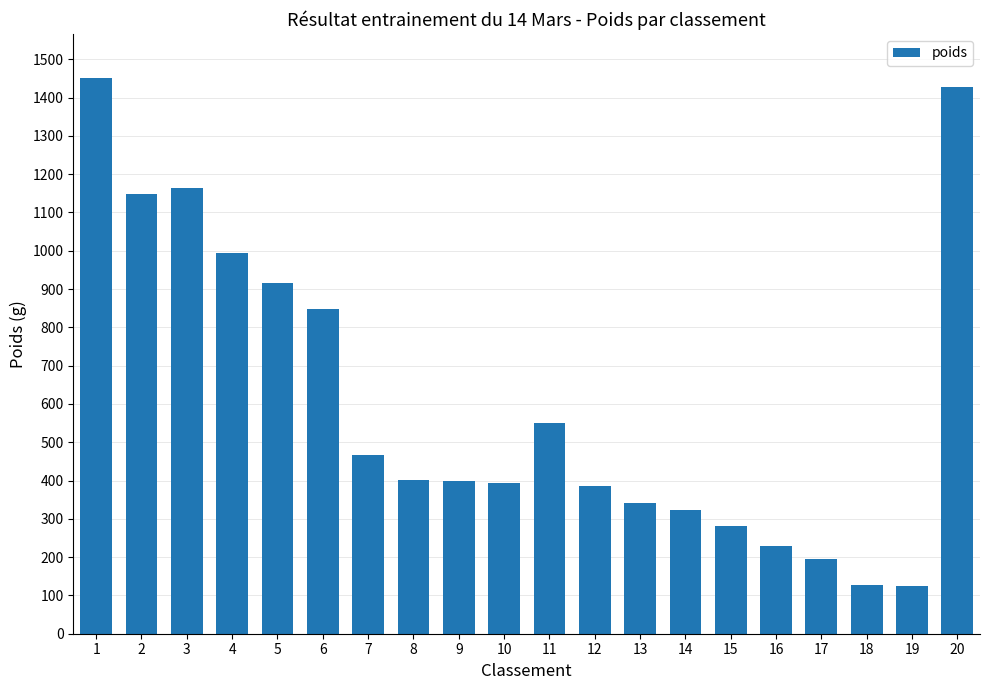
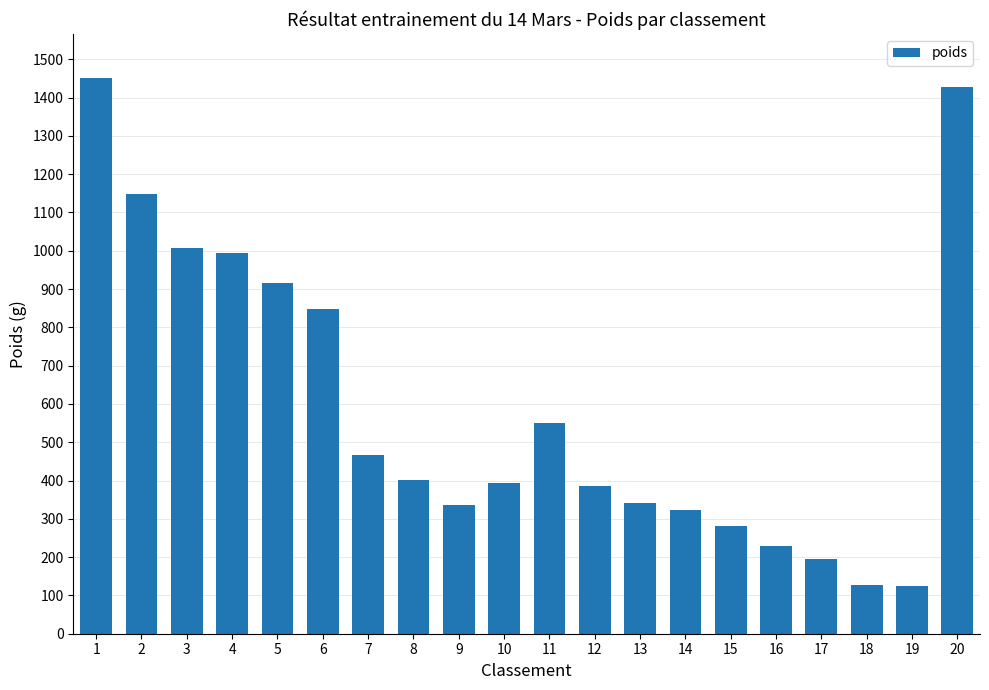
  {
    "1": 1450,
    "2": 1150,
-   "3": 1160,
+   "3": 1010,
    "4": 990,
    "5": 920,
    "6": 850,
    "7": 470,
    "8": 400,
-   "9": 400,
+   "9": 340,
    "10": 390,
    "11": 550,
    "12": 390,
    "13": 340,
    "14": 320,
    "15": 280,
    "16": 230,
    "17": 200,
    "18": 130,
    "19": 120,
    "20": 1430
  }
